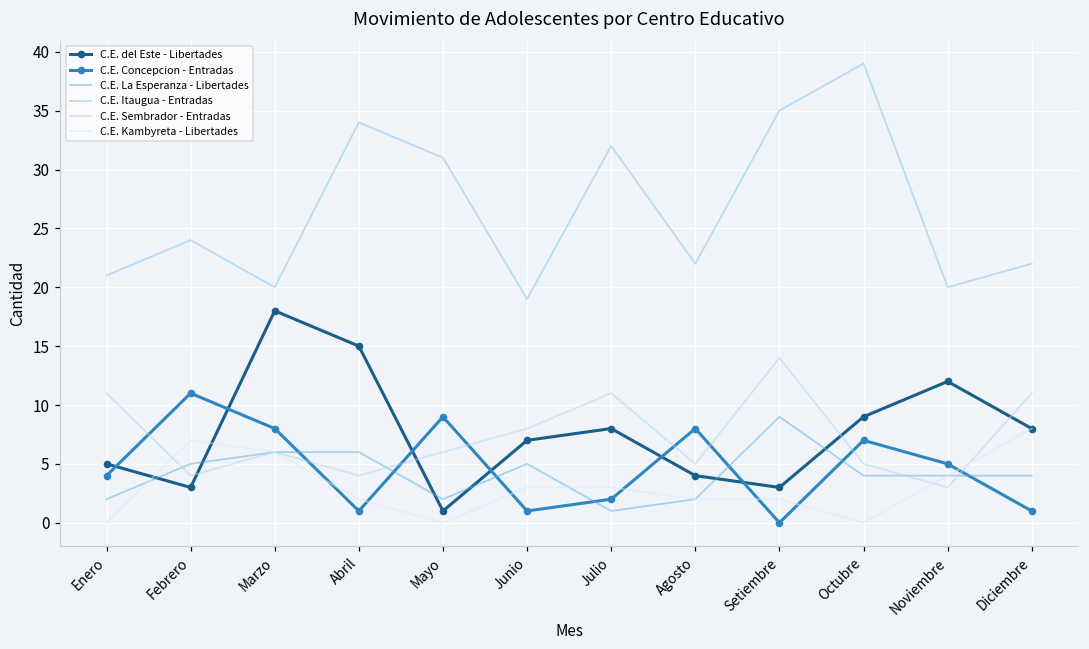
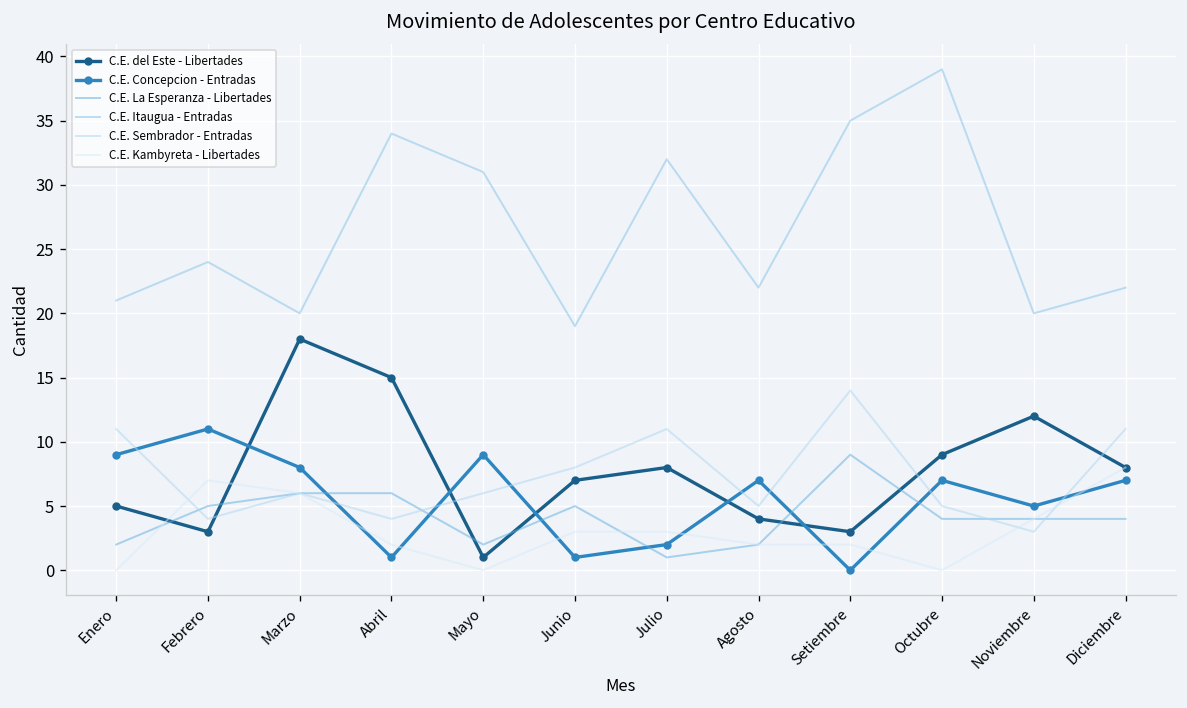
  {
    "C.E. del Este - Libertades": {
      "Enero": 5,
      "Febrero": 3,
      "Marzo": 18,
      "Abril": 15,
      "Mayo": 1,
      "Junio": 7,
      "Julio": 8,
      "Agosto": 4,
      "Setiembre": 3,
      "Octubre": 9,
      "Noviembre": 12
    },
    "C.E. Concepcion - Entradas": {
-     "Enero": 4,
+     "Enero": 9,
      "Febrero": 11,
      "Marzo": 8,
      "Abril": 1,
      "Mayo": 9,
      "Junio": 1,
      "Julio": 2,
-     "Agosto": 8,
+     "Agosto": 7,
      "Setiembre": 0,
      "Octubre": 7,
      "Noviembre": 5,
-     "Diciembre": 1
+     "Diciembre": 7
    }
  }
